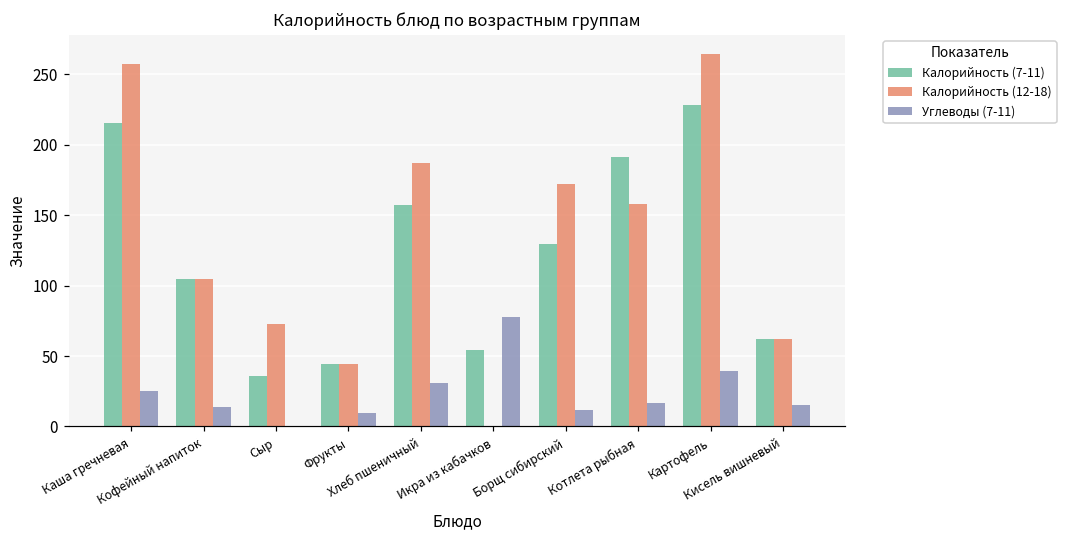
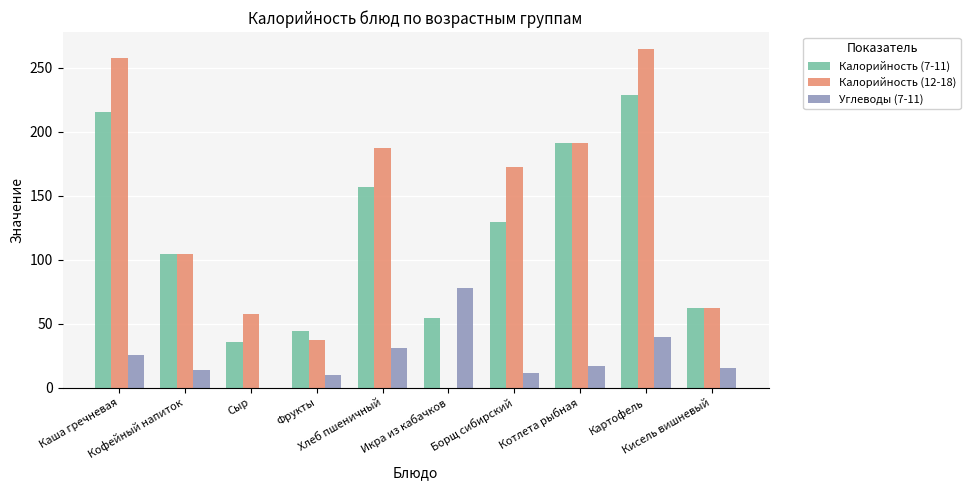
  {
    "Калорийность (12-18)": {
      "Каша гречневая": 257,
      "Кофейный напиток": 105,
-     "Сыр": 73,
-     "Фрукты": 44,
+     "Сыр": 58,
+     "Фрукты": 37,
      "Хлеб пшеничный": 187,
      "Икра из кабачков": 0,
      "Борщ сибирский": 172,
-     "Котлета рыбная": 158,
+     "Котлета рыбная": 191,
      "Картофель": 265,
      "Кисель вишневый": 62
    }
  }
